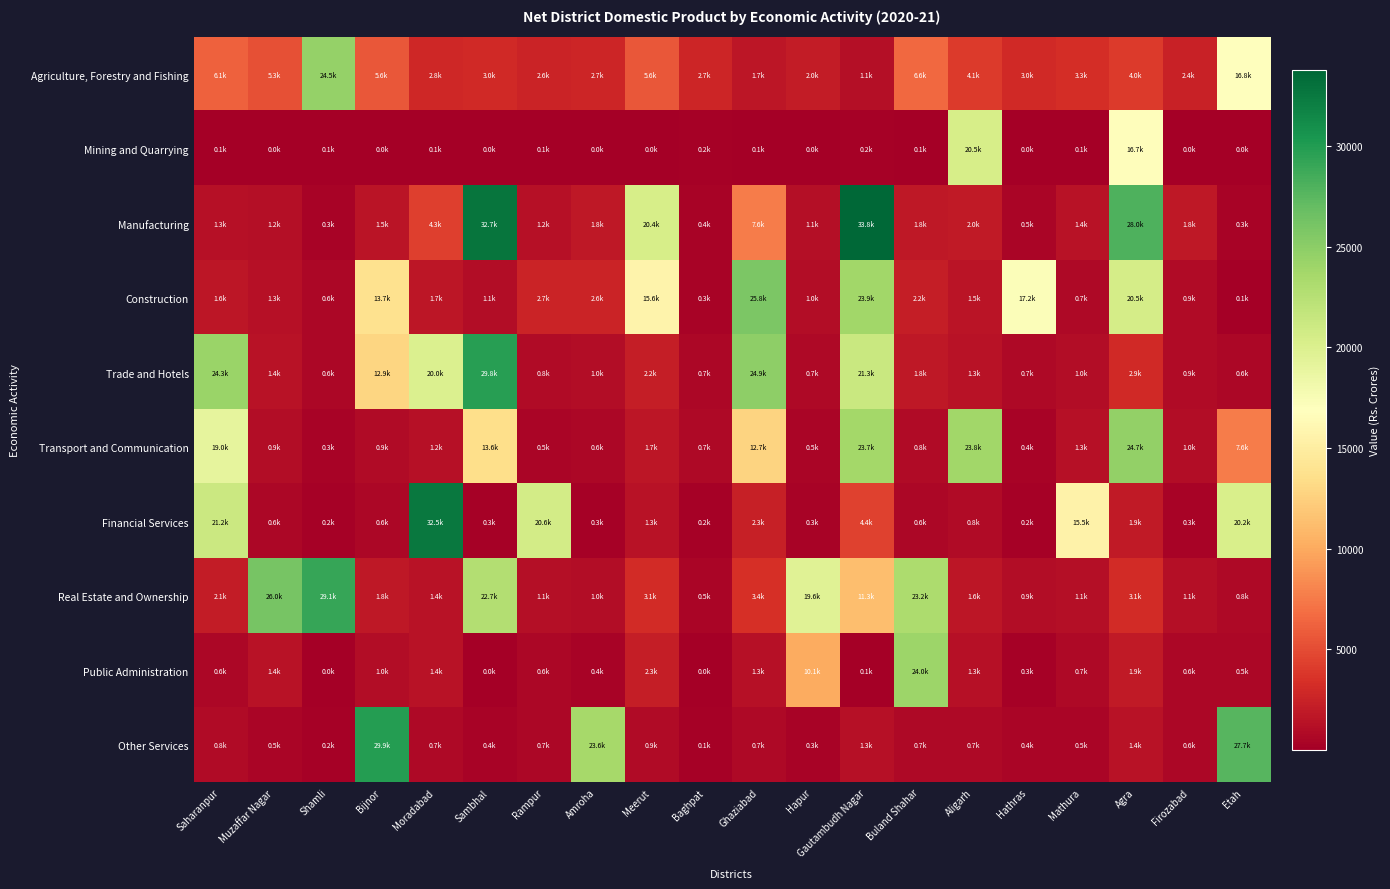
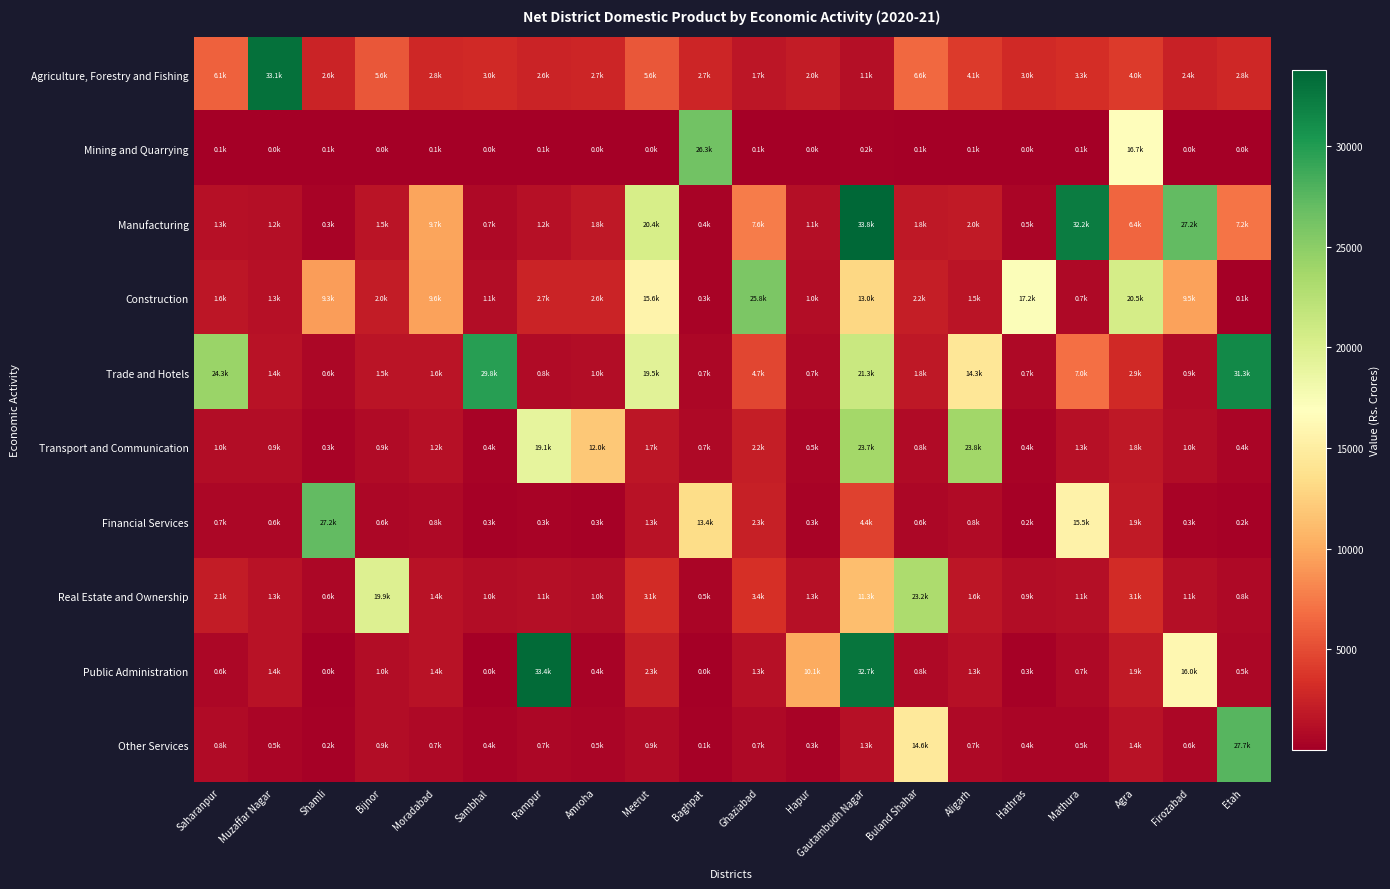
  {
    "Agriculture, Forestry and Fishing": {
      "Saharanpur": "6.1k",
-     "Muzaffar Nagar": "5.3k",
-     "Shamli": "24.5k",
+     "Muzaffar Nagar": "33.1k",
+     "Shamli": "2.6k",
      "Bijnor": "5.6k",
      "Moradabad": "2.8k",
      "Sambhal": "3.0k",
      "Rampur": "2.6k",
      "Amroha": "2.7k",
      "Meerut": "5.6k",
      "Baghpat": "2.7k",
      "Ghaziabad": "1.7k",
      "Hapur": "2.0k",
      "Gautambudh Nagar": "1.1k",
      "Buland Shahar": "6.6k",
      "Aligarh": "4.1k",
      "Hathras": "3.0k",
      "Mathura": "3.3k",
      "Agra": "4.0k",
      "Firozabad": "2.4k",
-     "Etah": "16.8k"
+     "Etah": "2.8k"
    },
    "Mining and Quarrying": {
      "Saharanpur": "0.1k",
      "Muzaffar Nagar": "0.0k",
      "Shamli": "0.1k",
      "Bijnor": "0.0k",
      "Moradabad": "0.1k",
      "Sambhal": "0.0k",
      "Rampur": "0.1k",
      "Amroha": "0.0k",
      "Meerut": "0.0k",
-     "Baghpat": "0.2k",
+     "Baghpat": "26.3k",
      "Ghaziabad": "0.1k",
      "Hapur": "0.0k",
      "Gautambudh Nagar": "0.2k",
      "Buland Shahar": "0.1k",
-     "Aligarh": "20.5k",
+     "Aligarh": "0.1k",
      "Hathras": "0.0k",
      "Mathura": "0.1k",
      "Agra": "16.7k",
      "Firozabad": "0.0k",
      "Etah": "0.0k"
    },
    "Manufacturing": {
      "Saharanpur": "1.3k",
      "Muzaffar Nagar": "1.2k",
      "Shamli": "0.3k",
      "Bijnor": "1.5k",
-     "Moradabad": "4.3k",
-     "Sambhal": "32.7k",
+     "Moradabad": "9.7k",
+     "Sambhal": "0.7k",
      "Rampur": "1.2k",
      "Amroha": "1.8k",
      "Meerut": "20.4k",
      "Baghpat": "0.4k",
      "Ghaziabad": "7.6k",
      "Hapur": "1.1k",
      "Gautambudh Nagar": "33.8k",
      "Buland Shahar": "1.8k",
      "Aligarh": "2.0k",
      "Hathras": "0.5k",
-     "Mathura": "1.4k",
-     "Agra": "28.0k",
-     "Firozabad": "1.8k",
-     "Etah": "0.3k"
+     "Mathura": "32.2k",
+     "Agra": "6.4k",
+     "Firozabad": "27.2k",
+     "Etah": "7.2k"
    },
    "Construction": {
      "Saharanpur": "1.6k",
      "Muzaffar Nagar": "1.3k",
-     "Shamli": "0.6k",
-     "Bijnor": "13.7k",
-     "Moradabad": "1.7k",
+     "Shamli": "9.3k",
+     "Bijnor": "2.0k",
+     "Moradabad": "9.6k",
      "Sambhal": "1.1k",
      "Rampur": "2.7k",
      "Amroha": "2.6k",
      "Meerut": "15.6k",
      "Baghpat": "0.3k",
      "Ghaziabad": "25.8k",
      "Hapur": "1.0k",
-     "Gautambudh Nagar": "23.9k",
+     "Gautambudh Nagar": "13.0k",
      "Buland Shahar": "2.2k",
      "Aligarh": "1.5k",
      "Hathras": "17.2k",
      "Mathura": "0.7k",
      "Agra": "20.5k",
-     "Firozabad": "0.9k",
+     "Firozabad": "9.5k",
      "Etah": "0.1k"
    },
    "Trade and Hotels": {
      "Saharanpur": "24.3k",
      "Muzaffar Nagar": "1.4k",
      "Shamli": "0.6k",
-     "Bijnor": "12.9k",
-     "Moradabad": "20.0k",
+     "Bijnor": "1.5k",
+     "Moradabad": "1.6k",
      "Sambhal": "29.8k",
      "Rampur": "0.8k",
      "Amroha": "1.0k",
-     "Meerut": "2.2k",
+     "Meerut": "19.5k",
      "Baghpat": "0.7k",
-     "Ghaziabad": "24.9k",
+     "Ghaziabad": "4.7k",
      "Hapur": "0.7k",
      "Gautambudh Nagar": "21.3k",
      "Buland Shahar": "1.8k",
-     "Aligarh": "1.3k",
+     "Aligarh": "14.3k",
      "Hathras": "0.7k",
-     "Mathura": "1.0k",
+     "Mathura": "7.0k",
      "Agra": "2.9k",
      "Firozabad": "0.9k",
-     "Etah": "0.6k"
+     "Etah": "31.3k"
    },
    "Transport and Communication": {
-     "Saharanpur": "19.0k",
+     "Saharanpur": "1.0k",
      "Muzaffar Nagar": "0.9k",
      "Shamli": "0.3k",
      "Bijnor": "0.9k",
      "Moradabad": "1.2k",
-     "Sambhal": "13.6k",
-     "Rampur": "0.5k",
-     "Amroha": "0.6k",
+     "Sambhal": "0.4k",
+     "Rampur": "19.1k",
+     "Amroha": "12.0k",
      "Meerut": "1.7k",
      "Baghpat": "0.7k",
-     "Ghaziabad": "12.7k",
+     "Ghaziabad": "2.2k",
      "Hapur": "0.5k",
      "Gautambudh Nagar": "23.7k",
      "Buland Shahar": "0.8k",
      "Aligarh": "23.8k",
      "Hathras": "0.4k",
      "Mathura": "1.3k",
-     "Agra": "24.7k",
+     "Agra": "1.8k",
      "Firozabad": "1.0k",
-     "Etah": "7.6k"
+     "Etah": "0.4k"
    },
    "Financial Services": {
-     "Saharanpur": "21.2k",
+     "Saharanpur": "0.7k",
      "Muzaffar Nagar": "0.6k",
-     "Shamli": "0.2k",
+     "Shamli": "27.2k",
      "Bijnor": "0.6k",
-     "Moradabad": "32.5k",
+     "Moradabad": "0.8k",
      "Sambhal": "0.3k",
-     "Rampur": "20.6k",
+     "Rampur": "0.3k",
      "Amroha": "0.3k",
      "Meerut": "1.3k",
-     "Baghpat": "0.2k",
+     "Baghpat": "13.4k",
      "Ghaziabad": "2.3k",
      "Hapur": "0.3k",
      "Gautambudh Nagar": "4.4k",
      "Buland Shahar": "0.6k",
      "Aligarh": "0.8k",
      "Hathras": "0.2k",
      "Mathura": "15.5k",
      "Agra": "1.9k",
      "Firozabad": "0.3k",
-     "Etah": "20.2k"
+     "Etah": "0.2k"
    },
    "Real Estate and Ownership": {
      "Saharanpur": "2.1k",
-     "Muzaffar Nagar": "26.0k",
-     "Shamli": "29.1k",
-     "Bijnor": "1.8k",
+     "Muzaffar Nagar": "1.3k",
+     "Shamli": "0.6k",
+     "Bijnor": "19.9k",
      "Moradabad": "1.4k",
-     "Sambhal": "22.7k",
+     "Sambhal": "1.0k",
      "Rampur": "1.1k",
      "Amroha": "1.0k",
      "Meerut": "3.1k",
      "Baghpat": "0.5k",
      "Ghaziabad": "3.4k",
-     "Hapur": "19.6k",
+     "Hapur": "1.3k",
      "Gautambudh Nagar": "11.3k",
      "Buland Shahar": "23.2k",
      "Aligarh": "1.6k",
      "Hathras": "0.9k",
      "Mathura": "1.1k",
      "Agra": "3.1k",
      "Firozabad": "1.1k",
      "Etah": "0.8k"
    },
    "Public Administration": {
      "Saharanpur": "0.6k",
      "Muzaffar Nagar": "1.4k",
      "Shamli": "0.0k",
      "Bijnor": "1.0k",
      "Moradabad": "1.4k",
      "Sambhal": "0.0k",
-     "Rampur": "0.6k",
+     "Rampur": "33.4k",
      "Amroha": "0.4k",
      "Meerut": "2.3k",
      "Baghpat": "0.0k",
      "Ghaziabad": "1.3k",
      "Hapur": "10.1k",
-     "Gautambudh Nagar": "0.1k",
-     "Buland Shahar": "24.0k",
+     "Gautambudh Nagar": "32.7k",
+     "Buland Shahar": "0.8k",
      "Aligarh": "1.3k",
      "Hathras": "0.3k",
      "Mathura": "0.7k",
      "Agra": "1.9k",
-     "Firozabad": "0.6k",
+     "Firozabad": "16.0k",
      "Etah": "0.5k"
    },
    "Other Services": {
      "Saharanpur": "0.8k",
      "Muzaffar Nagar": "0.5k",
      "Shamli": "0.2k",
-     "Bijnor": "29.9k",
+     "Bijnor": "0.9k",
      "Moradabad": "0.7k",
      "Sambhal": "0.4k",
      "Rampur": "0.7k",
-     "Amroha": "23.6k",
+     "Amroha": "0.5k",
      "Meerut": "0.9k",
      "Baghpat": "0.1k",
      "Ghaziabad": "0.7k",
      "Hapur": "0.3k",
      "Gautambudh Nagar": "1.3k",
-     "Buland Shahar": "0.7k",
+     "Buland Shahar": "14.6k",
      "Aligarh": "0.7k",
      "Hathras": "0.4k",
      "Mathura": "0.5k",
      "Agra": "1.4k",
      "Firozabad": "0.6k",
      "Etah": "27.7k"
    }
  }
